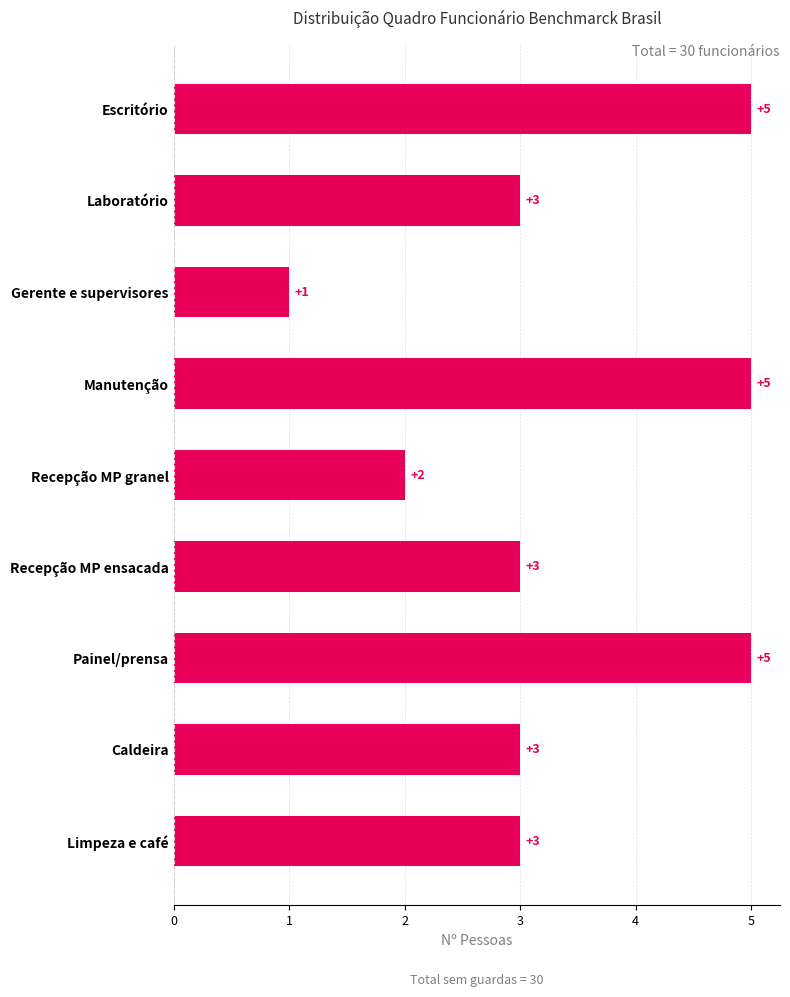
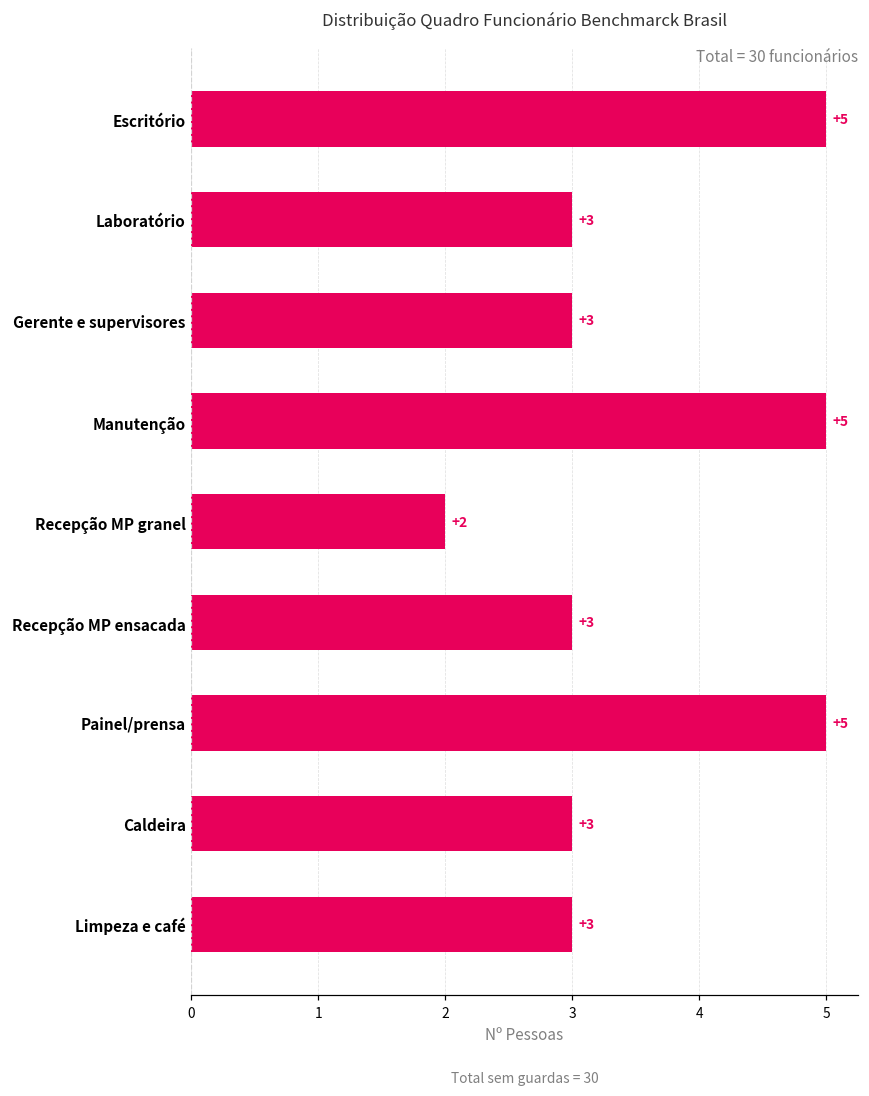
  {
    "Escritório": "+5",
    "Laboratório": "+3",
-   "Gerente e supervisores": "+1",
+   "Gerente e supervisores": "+3",
    "Manutenção": "+5",
    "Recepção MP granel": "+2",
    "Recepção MP ensacada": "+3",
    "Painel/prensa": "+5",
    "Caldeira": "+3",
    "Limpeza e café": "+3"
  }
